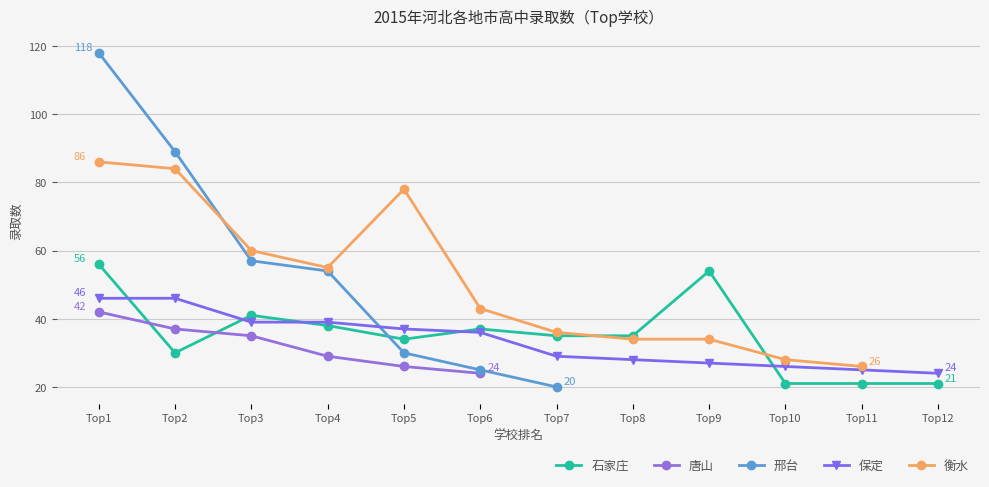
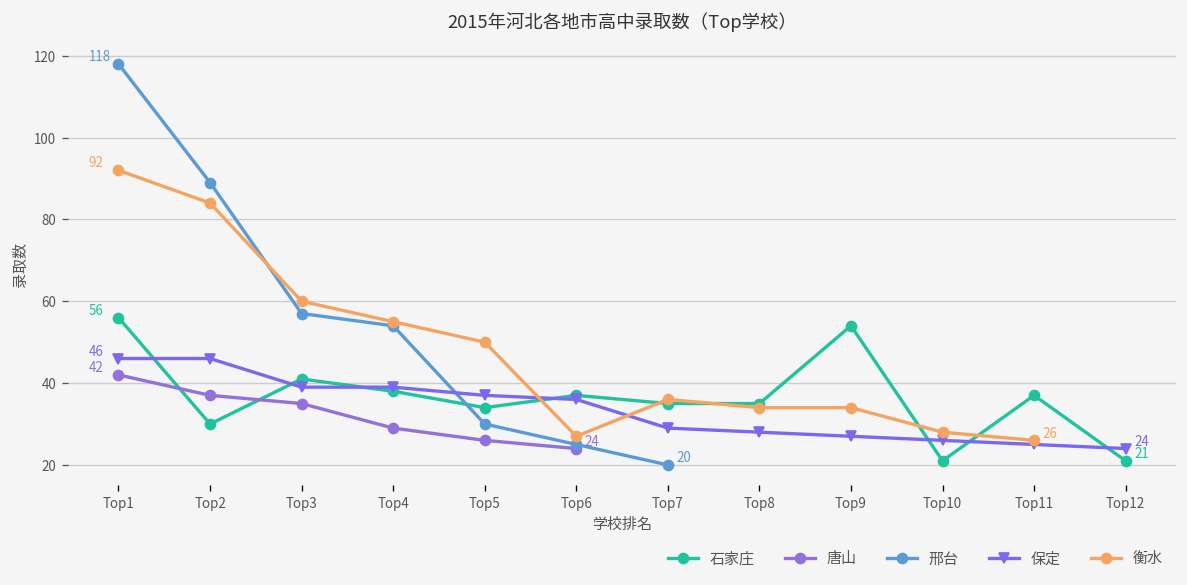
  {
    "石家庄": {
      "Top2": 30,
      "Top3": 41,
      "Top4": 38,
      "Top5": 34,
      "Top6": 37,
      "Top7": 35,
      "Top8": 35,
      "Top9": 54,
      "Top10": 21,
-     "Top11": 21
+     "Top11": 37
    },
    "邢台": {
      "Top1": 118,
      "Top7": 20
    },
    "衡水": {
-     "Top1": 86,
-     "Top5": 78,
-     "Top6": 43,
+     "Top1": 92,
+     "Top5": 50,
+     "Top6": 27,
      "Top11": 26
    }
  }
